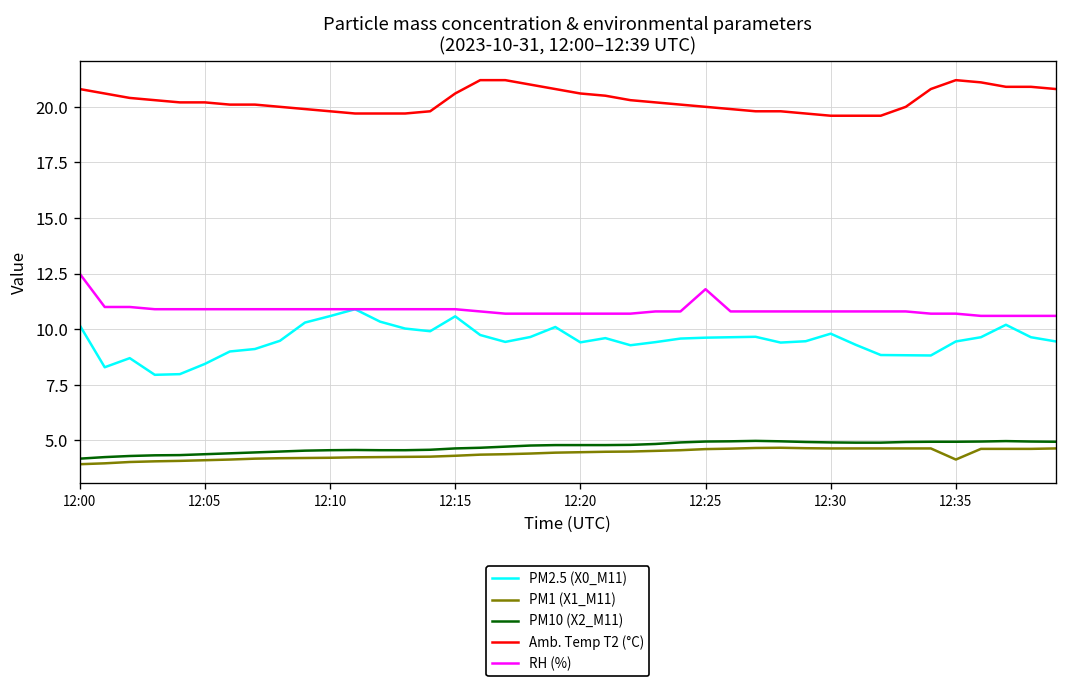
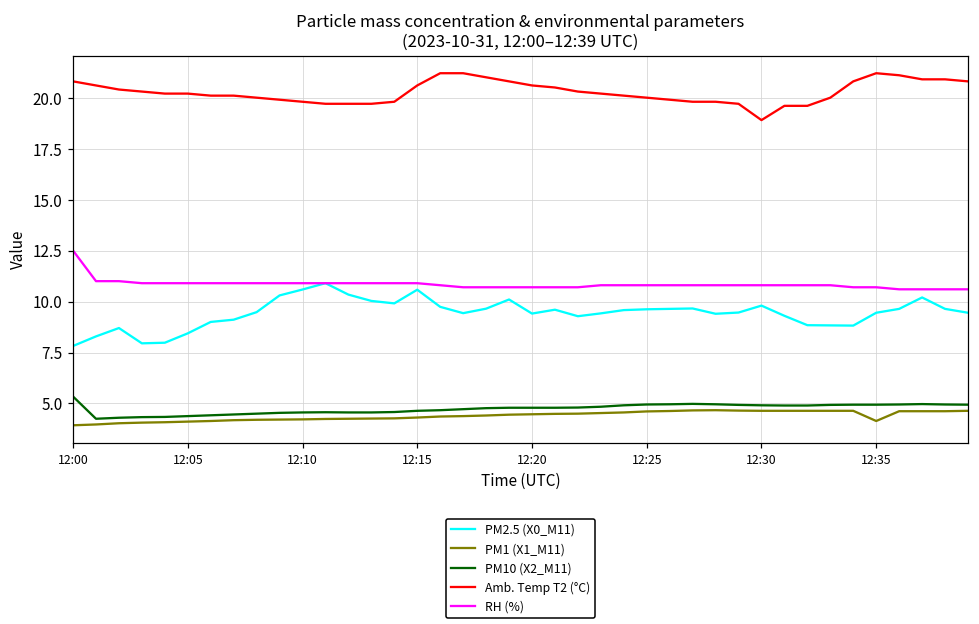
  {
    "PM2.5 (X0_M11)": {
-     "12:00": 10.2,
+     "12:00": 7.8,
      "12:05": 8.4,
      "12:10": 10.6,
      "12:15": 10.6,
      "12:20": 9.4,
      "12:25": 9.6,
      "12:30": 9.8,
      "12:35": 9.5
    },
    "PM1 (X1_M11)": {
      "12:00": 3.9,
      "12:05": 4.1,
      "12:10": 4.2,
      "12:15": 4.3,
      "12:20": 4.5,
      "12:25": 4.6,
      "12:30": 4.6,
      "12:35": 4.1
    },
    "PM10 (X2_M11)": {
-     "12:00": 4.2,
+     "12:00": 5.3,
      "12:05": 4.4,
      "12:10": 4.6,
      "12:15": 4.6,
      "12:20": 4.8,
      "12:25": 5.0,
      "12:30": 4.9,
      "12:35": 4.9
    },
    "Amb. Temp T2 (°C)": {
      "12:00": 20.8,
      "12:05": 20.2,
      "12:10": 19.8,
      "12:15": 20.6,
      "12:20": 20.6,
      "12:25": 20.0,
-     "12:30": 19.6,
+     "12:30": 18.9,
      "12:35": 21.2
    },
    "RH (%)": {
      "12:00": 12.5,
      "12:05": 10.9,
      "12:10": 10.9,
      "12:15": 10.9,
      "12:20": 10.7,
-     "12:25": 11.8,
+     "12:25": 10.8,
      "12:30": 10.8,
      "12:35": 10.7
    }
  }
